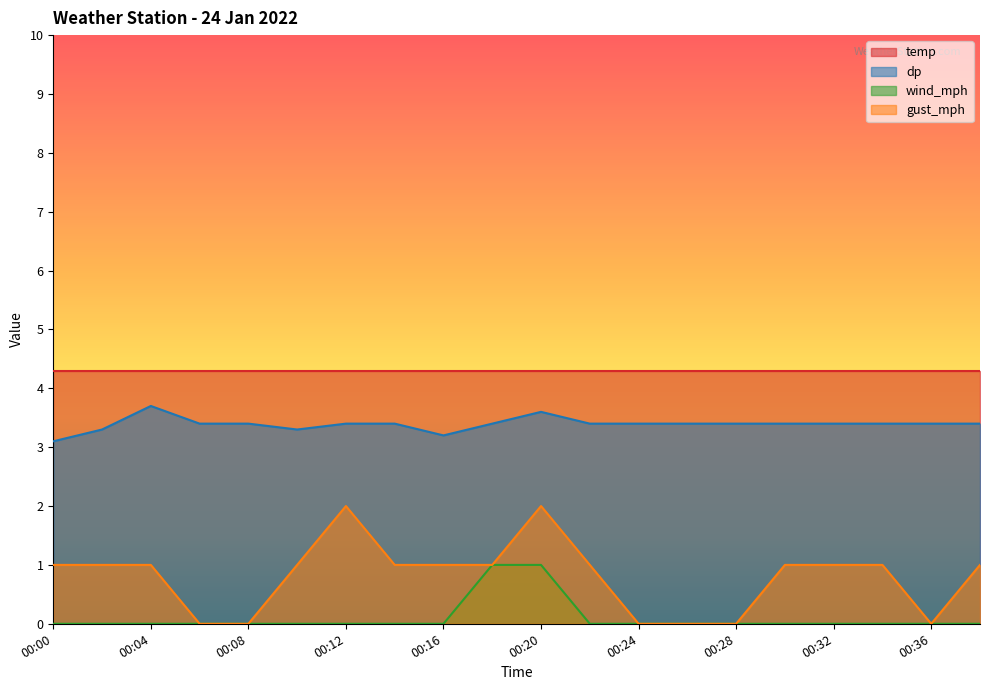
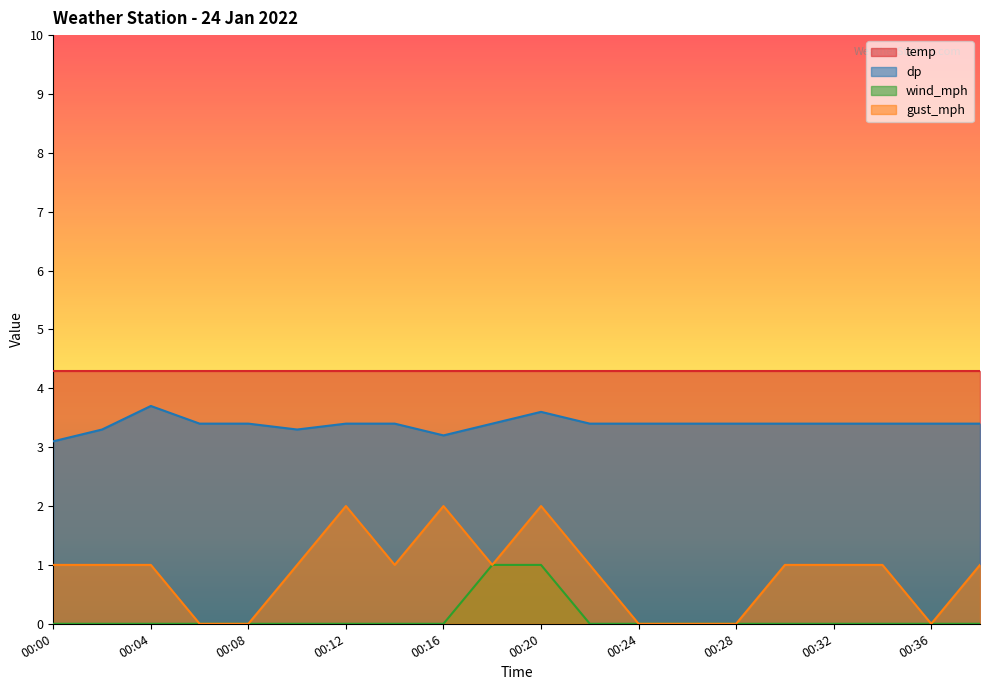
  {
    "temp": {
      "00:00": 4.3,
      "00:04": 4.3,
      "00:08": 4.3,
      "00:12": 4.3,
      "00:16": 4.3,
      "00:20": 4.3,
      "00:24": 4.3,
      "00:28": 4.3,
      "00:32": 4.3,
      "00:36": 4.3
    },
    "dp": {
      "00:00": 3.1,
      "00:04": 3.7,
      "00:08": 3.4,
      "00:12": 3.4,
      "00:16": 3.2,
      "00:20": 3.6,
      "00:24": 3.4,
      "00:28": 3.4,
      "00:32": 3.4,
      "00:36": 3.4
    },
    "wind_mph": {
      "00:00": 0,
      "00:04": 0,
      "00:12": 0,
      "00:16": 0,
      "00:20": 1,
      "00:32": 0
    },
    "gust_mph": {
      "00:00": 1,
      "00:04": 1,
      "00:12": 2,
-     "00:16": 1,
+     "00:16": 2,
      "00:20": 2,
      "00:32": 1
    }
  }
